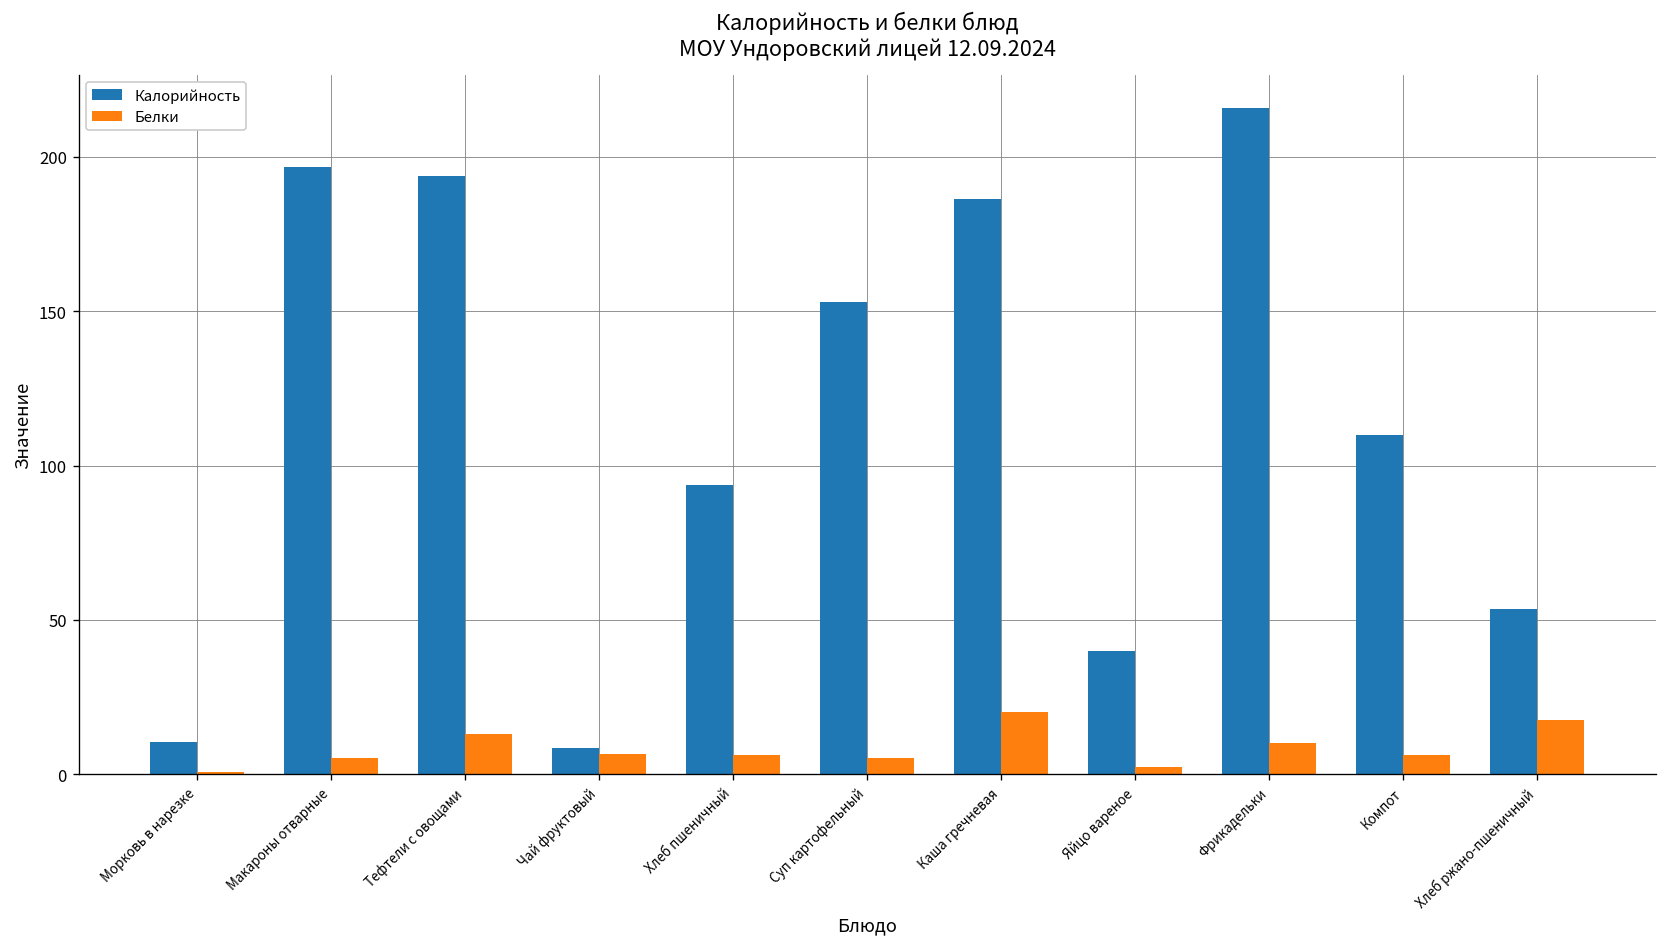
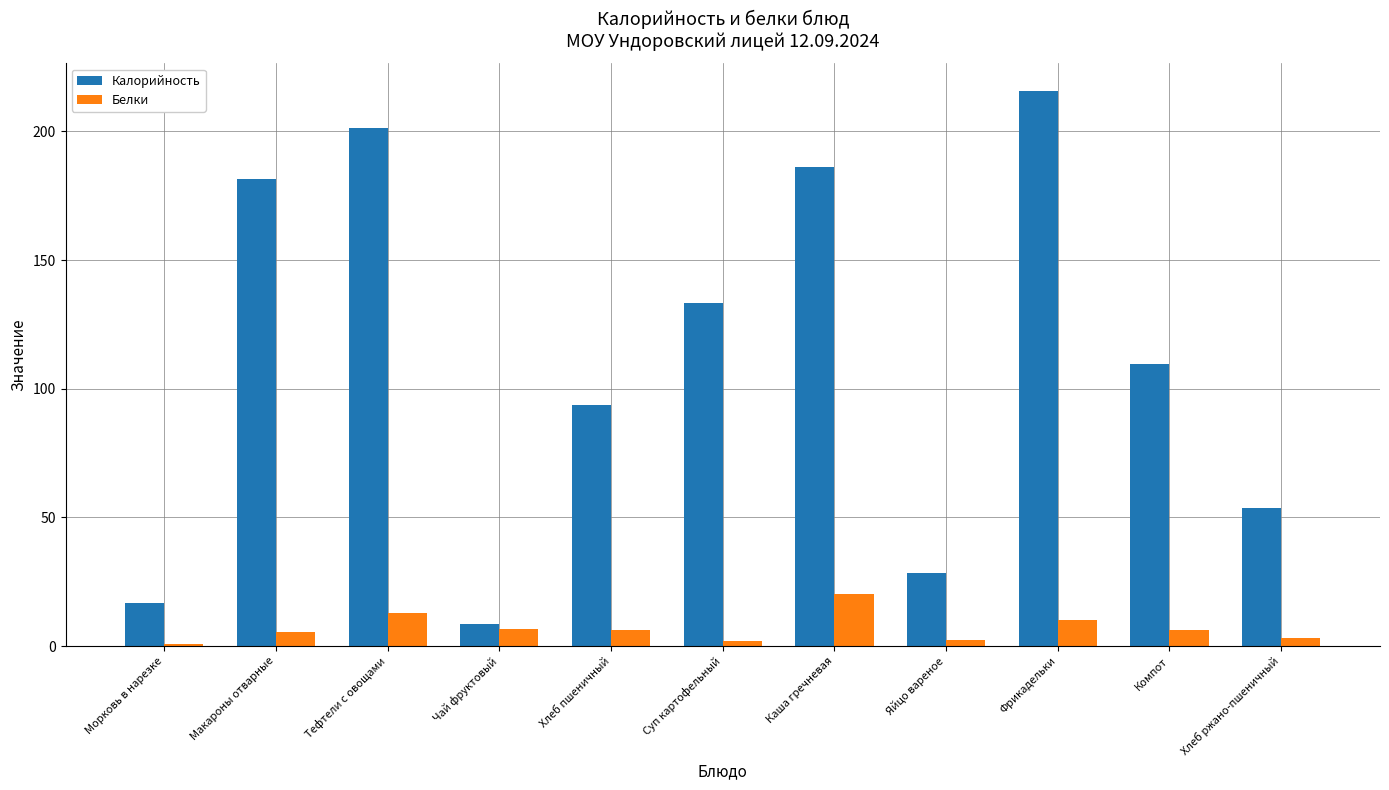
  {
    "Калорийность": {
-     "Морковь в нарезке": 10,
-     "Макароны отварные": 197,
-     "Тефтели с овощами": 194,
+     "Морковь в нарезке": 17,
+     "Макароны отварные": 182,
+     "Тефтели с овощами": 202,
      "Чай фруктовый": 9,
      "Хлеб пшеничный": 94,
-     "Суп картофельный": 153,
+     "Суп картофельный": 133,
      "Каша гречневая": 186,
-     "Яйцо вареное": 40,
+     "Яйцо вареное": 28,
      "Фрикадельки": 216,
      "Компот": 110,
      "Хлеб ржано-пшеничный": 54
    },
    "Белки": {
      "Макароны отварные": 5,
      "Тефтели с овощами": 13,
      "Чай фруктовый": 7,
      "Хлеб пшеничный": 6,
-     "Суп картофельный": 5,
+     "Суп картофельный": 2,
      "Каша гречневая": 20,
      "Яйцо вареное": 2,
      "Фрикадельки": 10,
      "Компот": 6,
-     "Хлеб ржано-пшеничный": 18
+     "Хлеб ржано-пшеничный": 3
    }
  }
